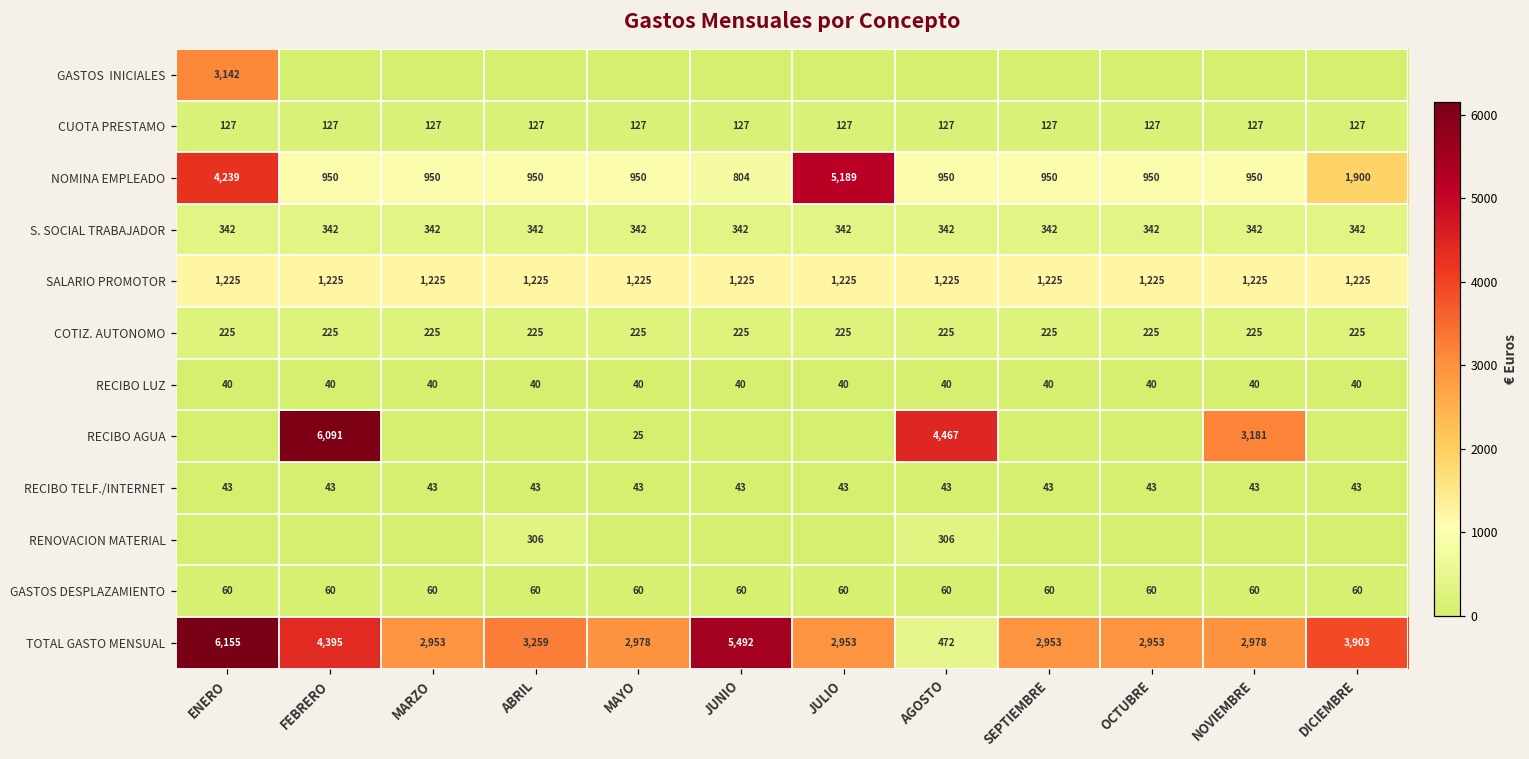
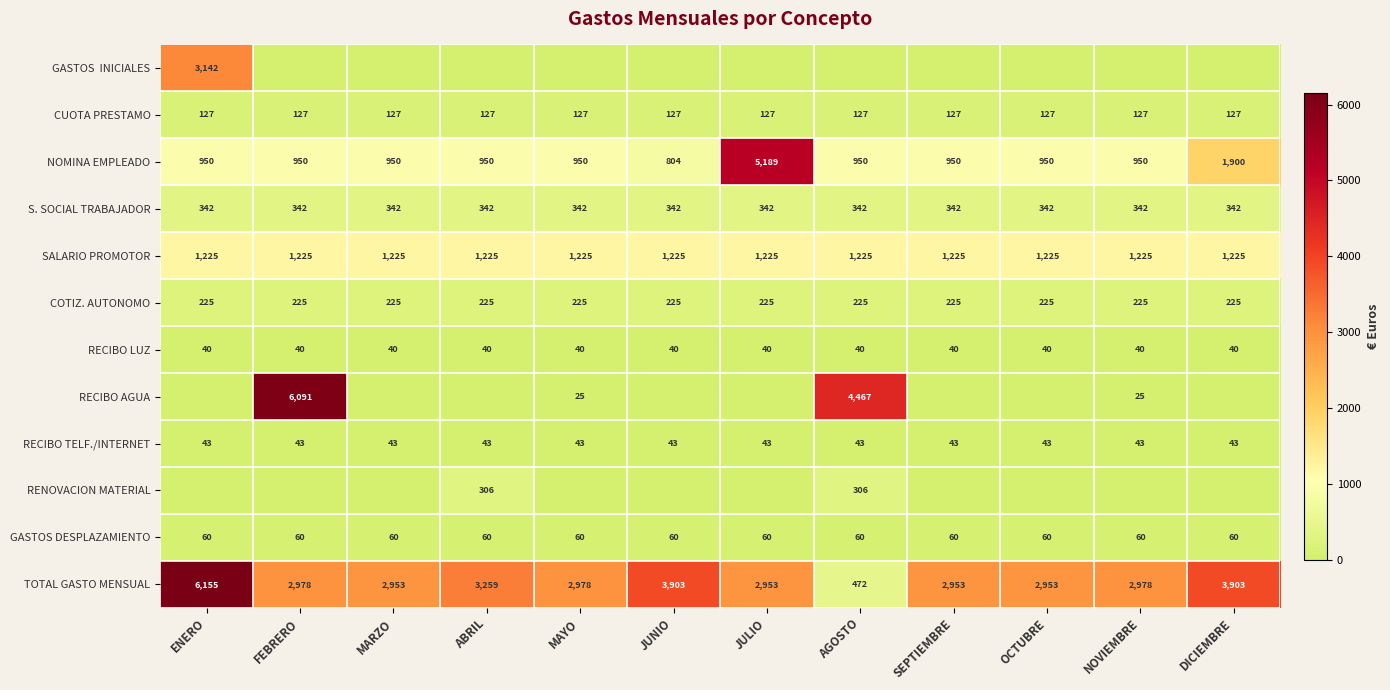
  {
    "GASTOS INICIALES": {
      "ENERO": "3,142"
    },
    "CUOTA PRESTAMO": {
      "ENERO": "127",
      "FEBRERO": "127",
      "MARZO": "127",
      "ABRIL": "127",
      "MAYO": "127",
      "JUNIO": "127",
      "JULIO": "127",
      "AGOSTO": "127",
      "SEPTIEMBRE": "127",
      "OCTUBRE": "127",
      "NOVIEMBRE": "127",
      "DICIEMBRE": "127"
    },
    "NOMINA EMPLEADO": {
-     "ENERO": "4,239",
+     "ENERO": "950",
      "FEBRERO": "950",
      "MARZO": "950",
      "ABRIL": "950",
      "MAYO": "950",
      "JUNIO": "804",
      "JULIO": "5,189",
      "AGOSTO": "950",
      "SEPTIEMBRE": "950",
      "OCTUBRE": "950",
      "NOVIEMBRE": "950",
      "DICIEMBRE": "1,900"
    },
    "S. SOCIAL TRABAJADOR": {
      "ENERO": "342",
      "FEBRERO": "342",
      "MARZO": "342",
      "ABRIL": "342",
      "MAYO": "342",
      "JUNIO": "342",
      "JULIO": "342",
      "AGOSTO": "342",
      "SEPTIEMBRE": "342",
      "OCTUBRE": "342",
      "NOVIEMBRE": "342",
      "DICIEMBRE": "342"
    },
    "SALARIO PROMOTOR": {
      "ENERO": "1,225",
      "FEBRERO": "1,225",
      "MARZO": "1,225",
      "ABRIL": "1,225",
      "MAYO": "1,225",
      "JUNIO": "1,225",
      "JULIO": "1,225",
      "AGOSTO": "1,225",
      "SEPTIEMBRE": "1,225",
      "OCTUBRE": "1,225",
      "NOVIEMBRE": "1,225",
      "DICIEMBRE": "1,225"
    },
    "COTIZ. AUTONOMO": {
      "ENERO": "225",
      "FEBRERO": "225",
      "MARZO": "225",
      "ABRIL": "225",
      "MAYO": "225",
      "JUNIO": "225",
      "JULIO": "225",
      "AGOSTO": "225",
      "SEPTIEMBRE": "225",
      "OCTUBRE": "225",
      "NOVIEMBRE": "225",
      "DICIEMBRE": "225"
    },
    "RECIBO LUZ": {
      "ENERO": "40",
      "FEBRERO": "40",
      "MARZO": "40",
      "ABRIL": "40",
      "MAYO": "40",
      "JUNIO": "40",
      "JULIO": "40",
      "AGOSTO": "40",
      "SEPTIEMBRE": "40",
      "OCTUBRE": "40",
      "NOVIEMBRE": "40",
      "DICIEMBRE": "40"
    },
    "RECIBO AGUA": {
      "FEBRERO": "6,091",
      "MAYO": "25",
      "AGOSTO": "4,467",
-     "NOVIEMBRE": "3,181"
+     "NOVIEMBRE": "25"
    },
    "RECIBO TELF./INTERNET": {
      "ENERO": "43",
      "FEBRERO": "43",
      "MARZO": "43",
      "ABRIL": "43",
      "MAYO": "43",
      "JUNIO": "43",
      "JULIO": "43",
      "AGOSTO": "43",
      "SEPTIEMBRE": "43",
      "OCTUBRE": "43",
      "NOVIEMBRE": "43",
      "DICIEMBRE": "43"
    },
    "RENOVACION MATERIAL": {
      "ABRIL": "306",
      "AGOSTO": "306"
    },
    "GASTOS DESPLAZAMIENTO": {
      "ENERO": "60",
      "FEBRERO": "60",
      "MARZO": "60",
      "ABRIL": "60",
      "MAYO": "60",
      "JUNIO": "60",
      "JULIO": "60",
      "AGOSTO": "60",
      "SEPTIEMBRE": "60",
      "OCTUBRE": "60",
      "NOVIEMBRE": "60",
      "DICIEMBRE": "60"
    },
    "TOTAL GASTO MENSUAL": {
      "ENERO": "6,155",
-     "FEBRERO": "4,395",
+     "FEBRERO": "2,978",
      "MARZO": "2,953",
      "ABRIL": "3,259",
      "MAYO": "2,978",
-     "JUNIO": "5,492",
+     "JUNIO": "3,903",
      "JULIO": "2,953",
      "AGOSTO": "472",
      "SEPTIEMBRE": "2,953",
      "OCTUBRE": "2,953",
      "NOVIEMBRE": "2,978",
      "DICIEMBRE": "3,903"
    }
  }
